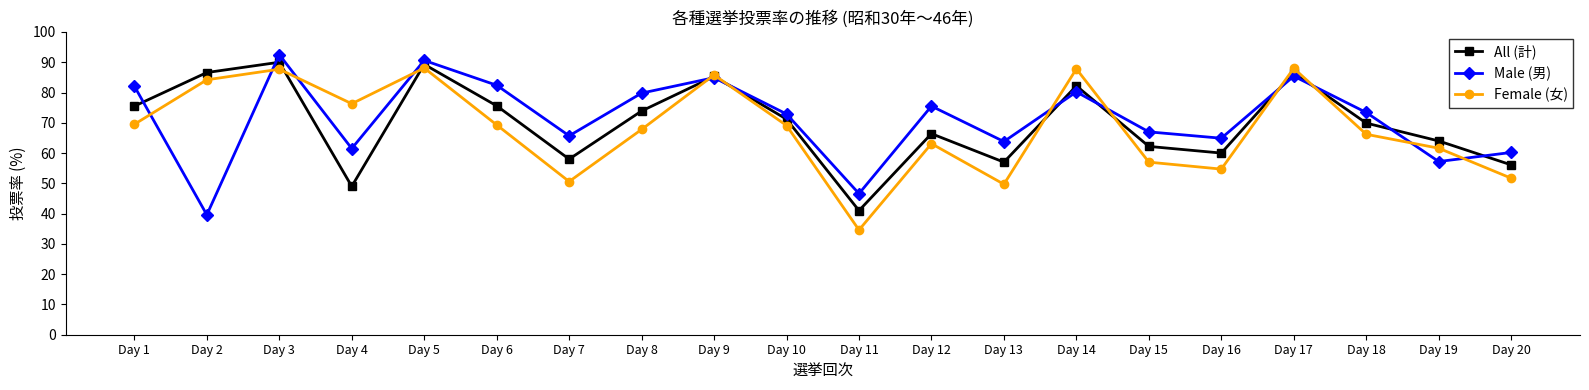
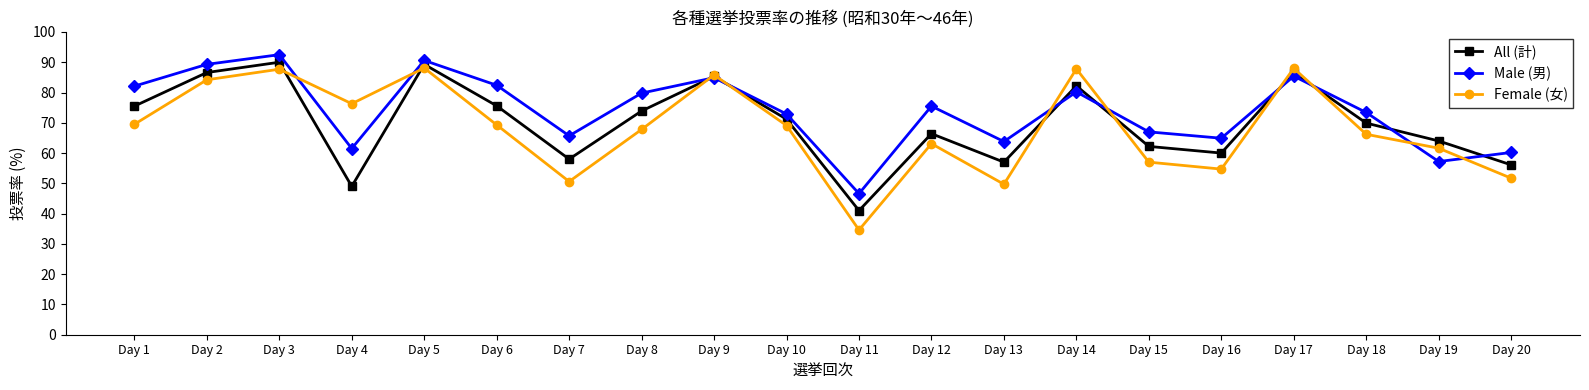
  {
    "All (計)": {
      "Day 1": 76,
      "Day 2": 87,
      "Day 3": 90,
      "Day 4": 49,
      "Day 5": 89,
      "Day 6": 76,
      "Day 7": 58,
      "Day 8": 74,
      "Day 10": 71,
      "Day 11": 41,
      "Day 12": 66,
      "Day 13": 57,
      "Day 14": 82,
      "Day 15": 62,
      "Day 16": 60,
      "Day 17": 87,
      "Day 18": 70,
      "Day 19": 64,
      "Day 20": 56
    },
    "Male (男)": {
      "Day 1": 82,
-     "Day 2": 40,
+     "Day 2": 89,
      "Day 3": 93,
      "Day 4": 62,
      "Day 5": 91,
      "Day 6": 82,
      "Day 7": 66,
      "Day 8": 80,
      "Day 10": 73,
      "Day 11": 47,
      "Day 12": 76,
      "Day 13": 64,
      "Day 14": 80,
      "Day 15": 67,
      "Day 16": 65,
      "Day 17": 85,
      "Day 18": 73,
      "Day 19": 57,
      "Day 20": 60
    },
    "Female (女)": {
      "Day 1": 70,
      "Day 2": 84,
      "Day 3": 88,
      "Day 4": 76,
      "Day 5": 88,
      "Day 6": 69,
      "Day 7": 51,
      "Day 8": 68,
      "Day 10": 69,
      "Day 11": 35,
      "Day 12": 63,
      "Day 13": 50,
      "Day 14": 88,
      "Day 15": 57,
      "Day 16": 55,
      "Day 17": 88,
      "Day 18": 66,
      "Day 19": 62,
      "Day 20": 52
    }
  }
